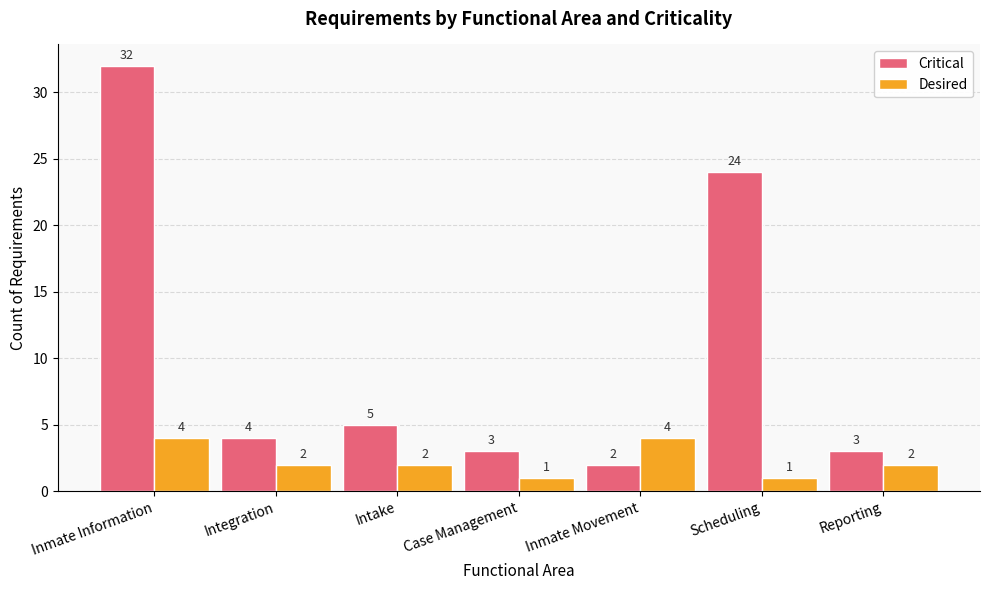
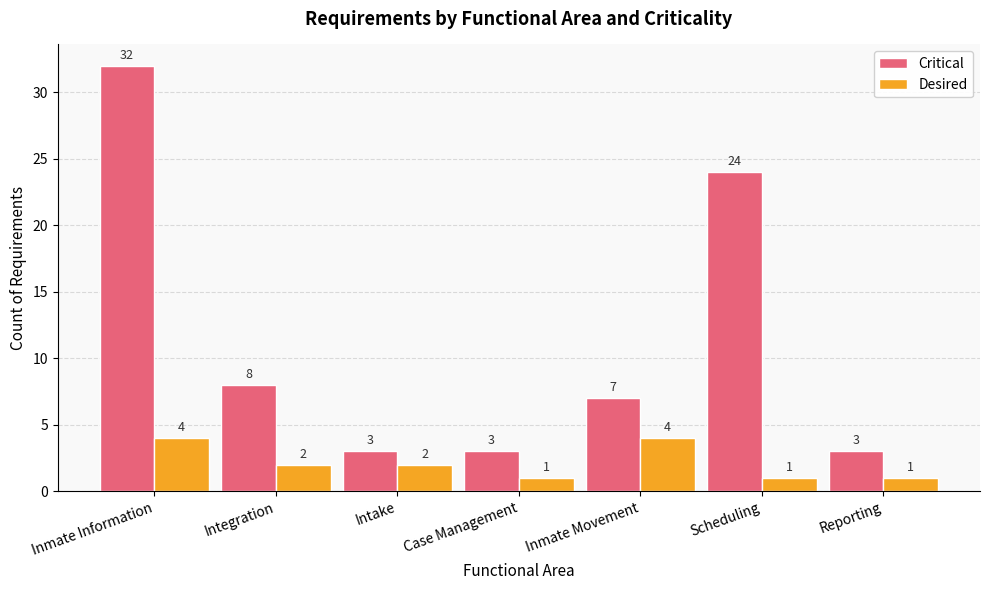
  {
    "Critical": {
      "Inmate Information": 32,
-     "Integration": 4,
-     "Intake": 5,
+     "Integration": 8,
+     "Intake": 3,
      "Case Management": 3,
-     "Inmate Movement": 2,
+     "Inmate Movement": 7,
      "Scheduling": 24,
      "Reporting": 3
    },
    "Desired": {
      "Inmate Information": 4,
      "Integration": 2,
      "Intake": 2,
      "Case Management": 1,
      "Inmate Movement": 4,
      "Scheduling": 1,
-     "Reporting": 2
+     "Reporting": 1
    }
  }
